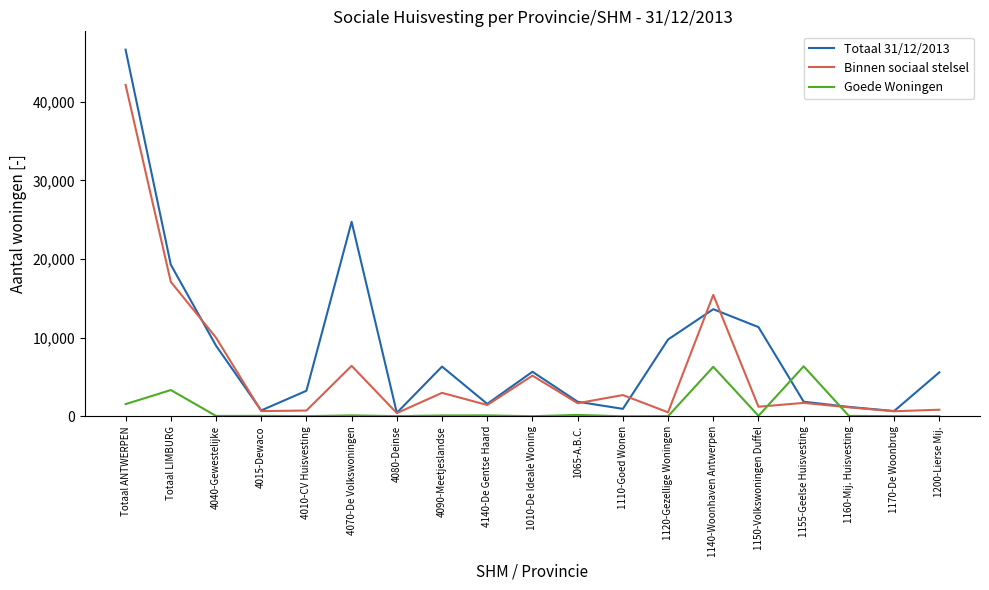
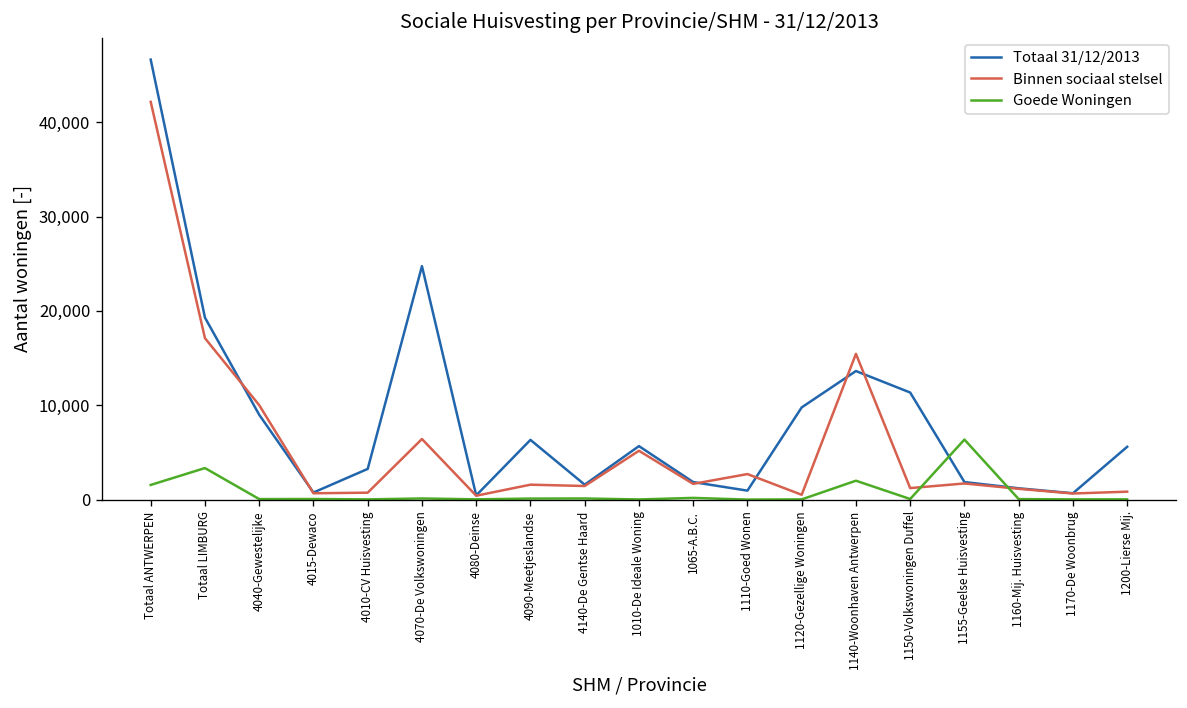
  {
    "Totaal 31/12/2013": {
      "Totaal ANTWERPEN": "47,000",
      "Totaal LIMBURG": "19,000",
      "4040-Gewestelijke": "9,000",
      "4010-CV Huisvesting": "3,000",
      "4070-De Volkswoningen": "25,000",
      "4090-Meetjeslandse": "6,000",
      "1010-De Ideale Woning": "6,000",
      "1110-Goed Wonen": "1,000",
      "1120-Gezellige Woningen": "10,000",
      "1140-Woonhaven Antwerpen": "14,000",
      "1150-Volkswoningen Duffel": "11,000",
      "1200-Lierse Mij.": "6,000"
    },
    "Binnen sociaal stelsel": {
      "Totaal ANTWERPEN": "42,000",
      "Totaal LIMBURG": "17,000",
      "4040-Gewestelijke": "10,000",
      "4010-CV Huisvesting": "1,000",
      "4070-De Volkswoningen": "6,000",
-     "4090-Meetjeslandse": "3,000",
+     "4090-Meetjeslandse": "2,000",
      "1010-De Ideale Woning": "5,000",
      "1110-Goed Wonen": "3,000",
      "1120-Gezellige Woningen": "1,000",
      "1140-Woonhaven Antwerpen": "15,000",
      "1150-Volkswoningen Duffel": "1,000",
      "1200-Lierse Mij.": "1,000"
    },
    "Goede Woningen": {
      "Totaal ANTWERPEN": "2,000",
      "Totaal LIMBURG": "3,000",
      "4040-Gewestelijke": "0",
      "4015-Dewaco": "0",
      "4010-CV Huisvesting": "0",
      "4070-De Volkswoningen": "0",
      "4080-Deinse": "0",
      "4090-Meetjeslandse": "0",
      "4140-De Gentse Haard": "0",
      "1010-De Ideale Woning": "0",
      "1065-A.B.C.": "0",
      "1110-Goed Wonen": "0",
      "1120-Gezellige Woningen": "0",
-     "1140-Woonhaven Antwerpen": "6,000",
+     "1140-Woonhaven Antwerpen": "2,000",
      "1150-Volkswoningen Duffel": "0",
      "1155-Geelse Huisvesting": "6,000",
      "1160-Mij. Huisvesting": "0",
      "1170-De Woonbrug": "0",
      "1200-Lierse Mij.": "0"
    }
  }
